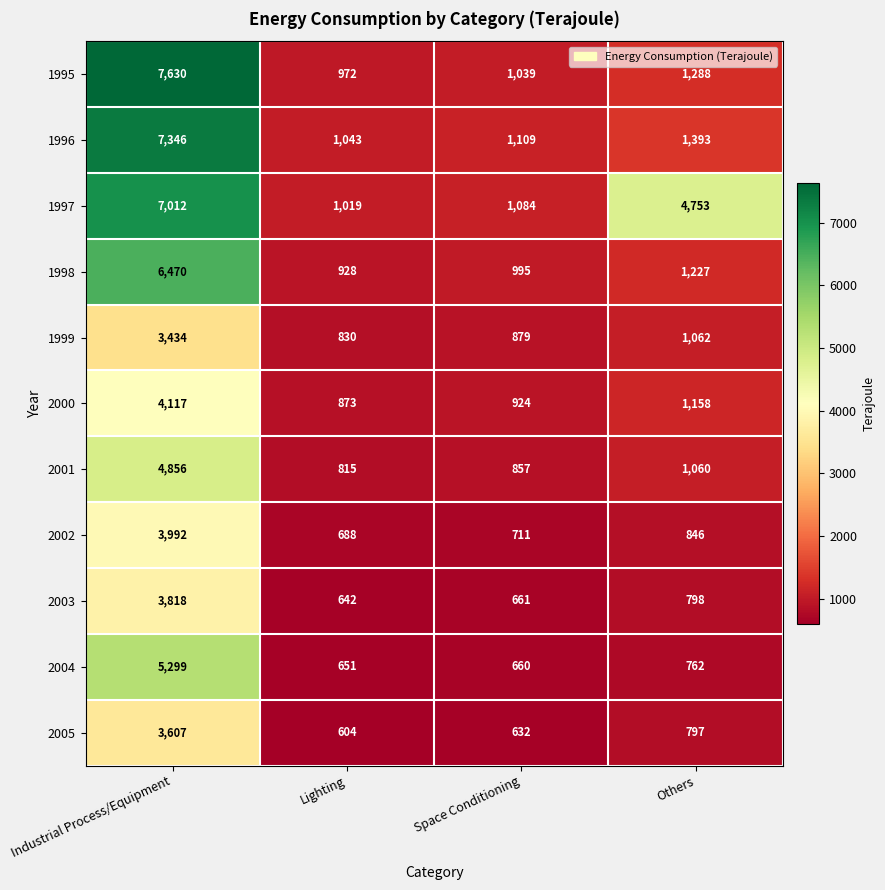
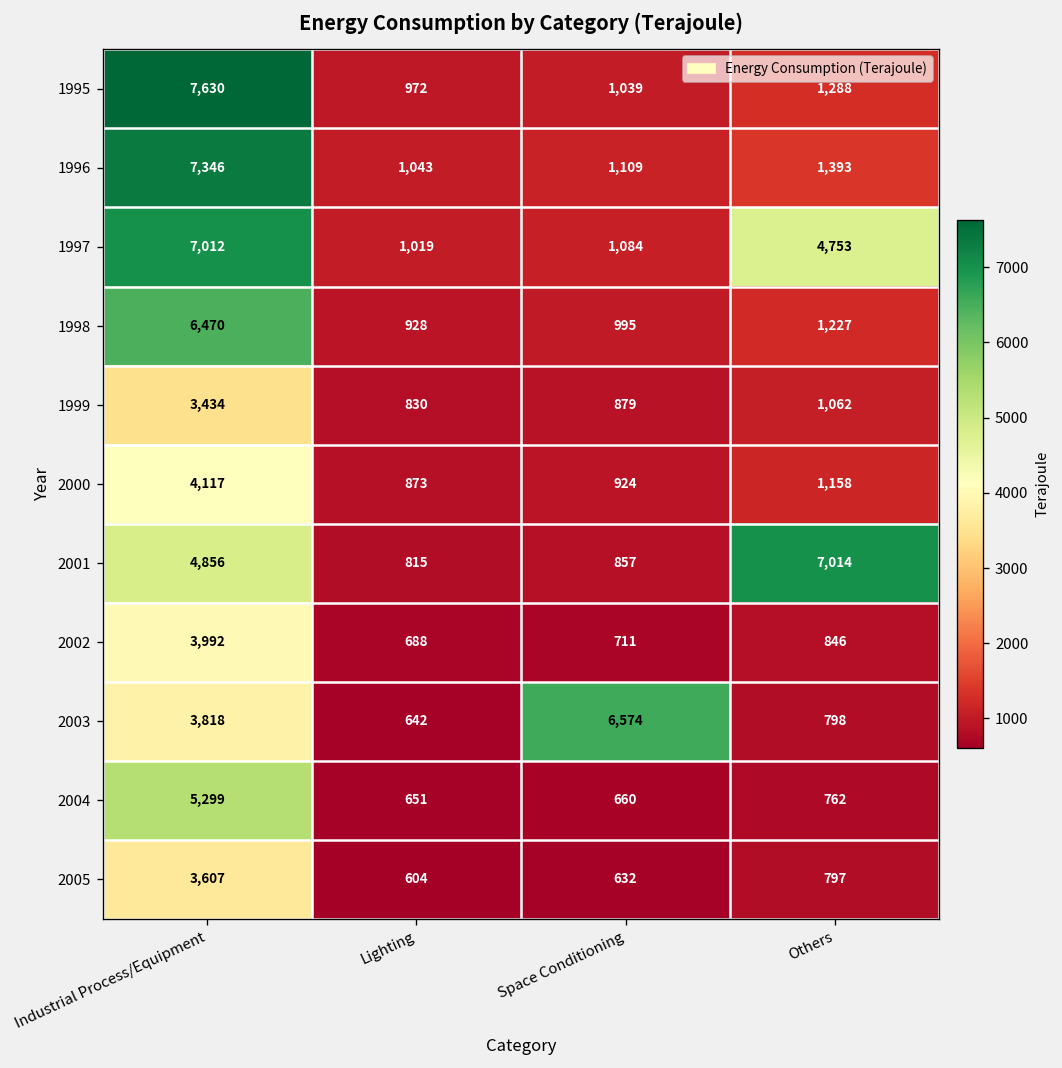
  {
    "1995": {
      "Industrial Process/Equipment": "7,630",
      "Lighting": "972",
      "Space Conditioning": "1,039",
      "Others": "1,288"
    },
    "1996": {
      "Industrial Process/Equipment": "7,346",
      "Lighting": "1,043",
      "Space Conditioning": "1,109",
      "Others": "1,393"
    },
    "1997": {
      "Industrial Process/Equipment": "7,012",
      "Lighting": "1,019",
      "Space Conditioning": "1,084",
      "Others": "4,753"
    },
    "1998": {
      "Industrial Process/Equipment": "6,470",
      "Lighting": "928",
      "Space Conditioning": "995",
      "Others": "1,227"
    },
    "1999": {
      "Industrial Process/Equipment": "3,434",
      "Lighting": "830",
      "Space Conditioning": "879",
      "Others": "1,062"
    },
    "2000": {
      "Industrial Process/Equipment": "4,117",
      "Lighting": "873",
      "Space Conditioning": "924",
      "Others": "1,158"
    },
    "2001": {
      "Industrial Process/Equipment": "4,856",
      "Lighting": "815",
      "Space Conditioning": "857",
-     "Others": "1,060"
+     "Others": "7,014"
    },
    "2002": {
      "Industrial Process/Equipment": "3,992",
      "Lighting": "688",
      "Space Conditioning": "711",
      "Others": "846"
    },
    "2003": {
      "Industrial Process/Equipment": "3,818",
      "Lighting": "642",
-     "Space Conditioning": "661",
+     "Space Conditioning": "6,574",
      "Others": "798"
    },
    "2004": {
      "Industrial Process/Equipment": "5,299",
      "Lighting": "651",
      "Space Conditioning": "660",
      "Others": "762"
    },
    "2005": {
      "Industrial Process/Equipment": "3,607",
      "Lighting": "604",
      "Space Conditioning": "632",
      "Others": "797"
    }
  }
